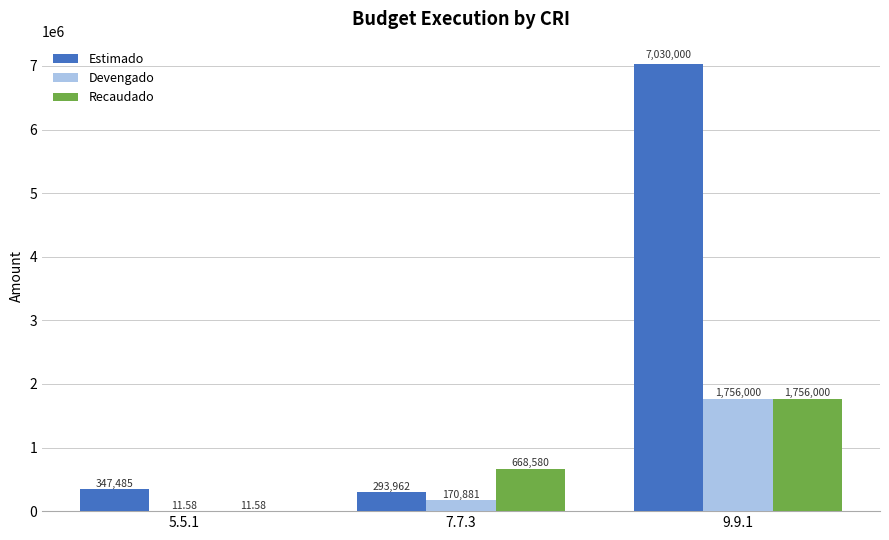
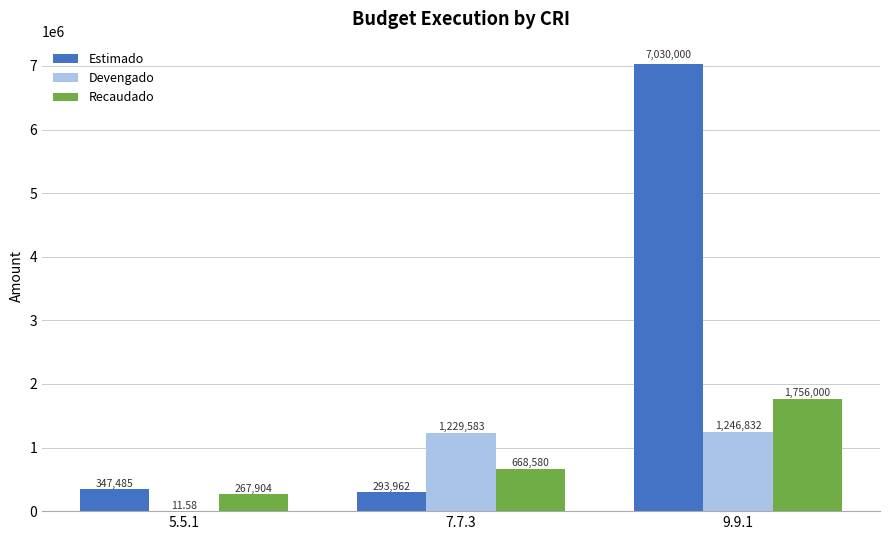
  {
    "Estimado": {
      "5.5.1": "347,485",
      "7.7.3": "293,962",
      "9.9.1": "7,030,000"
    },
    "Devengado": {
      "5.5.1": "11.58",
-     "7.7.3": "170,881",
-     "9.9.1": "1,756,000"
+     "7.7.3": "1,229,583",
+     "9.9.1": "1,246,832"
    },
    "Recaudado": {
-     "5.5.1": "11.58",
+     "5.5.1": "267,904",
      "7.7.3": "668,580",
      "9.9.1": "1,756,000"
    }
  }
